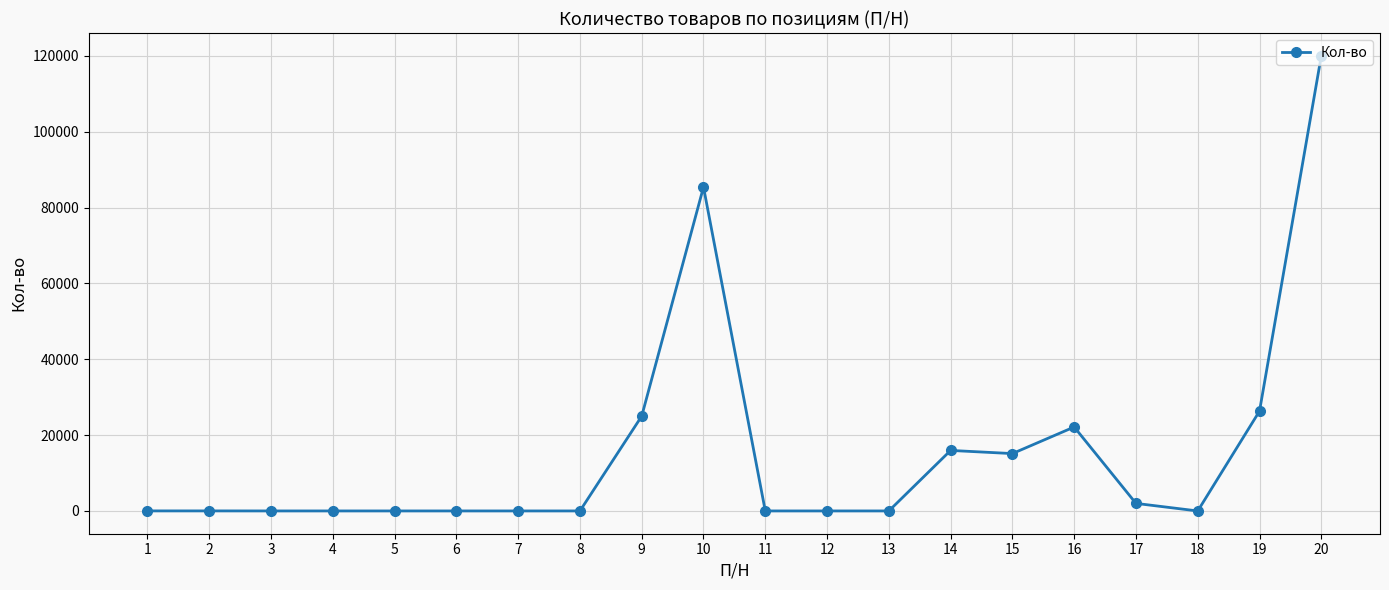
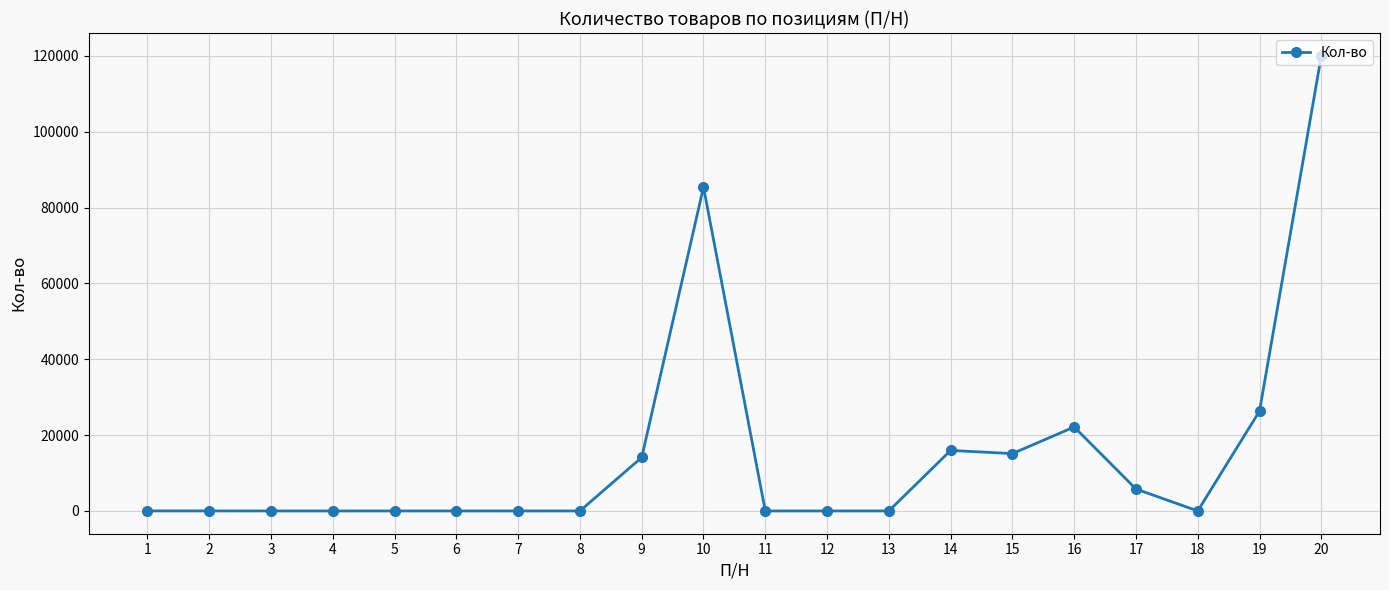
  {
    "1": 0,
    "2": 0,
    "3": 0,
    "4": 0,
    "5": 0,
    "6": 0,
    "7": 0,
    "8": 0,
-   "9": 25000,
+   "9": 14000,
    "10": 85000,
    "11": 0,
    "12": 0,
    "13": 0,
    "14": 16000,
    "15": 15000,
    "16": 22000,
-   "17": 2000,
+   "17": 6000,
    "18": 0,
    "19": 26000
  }
